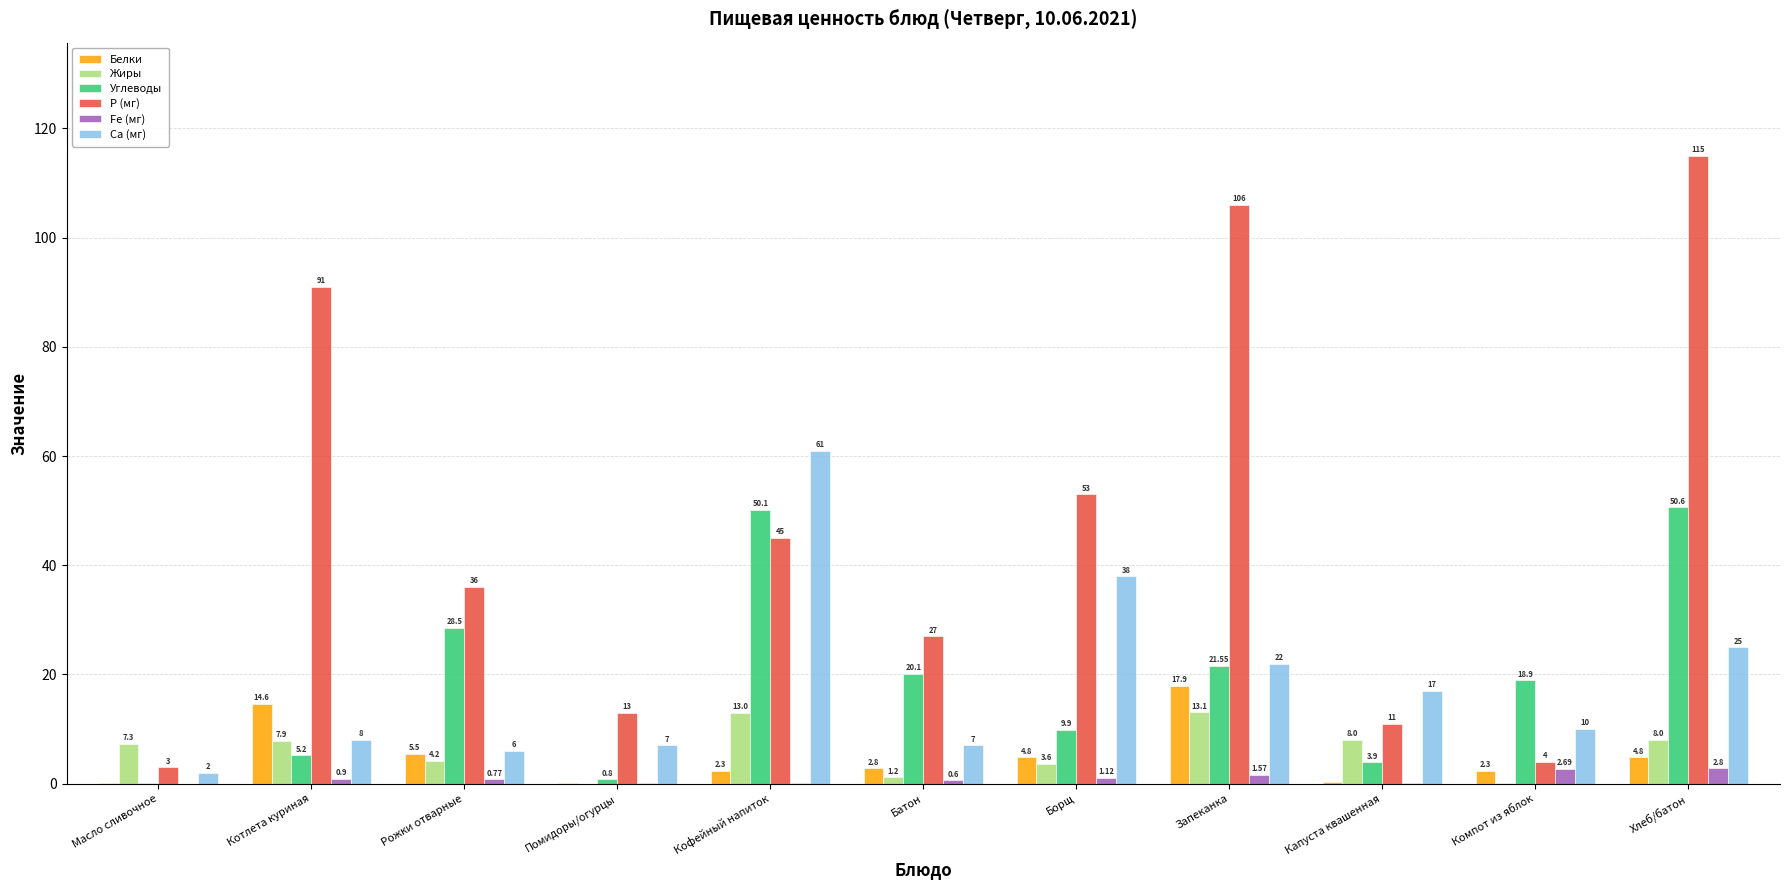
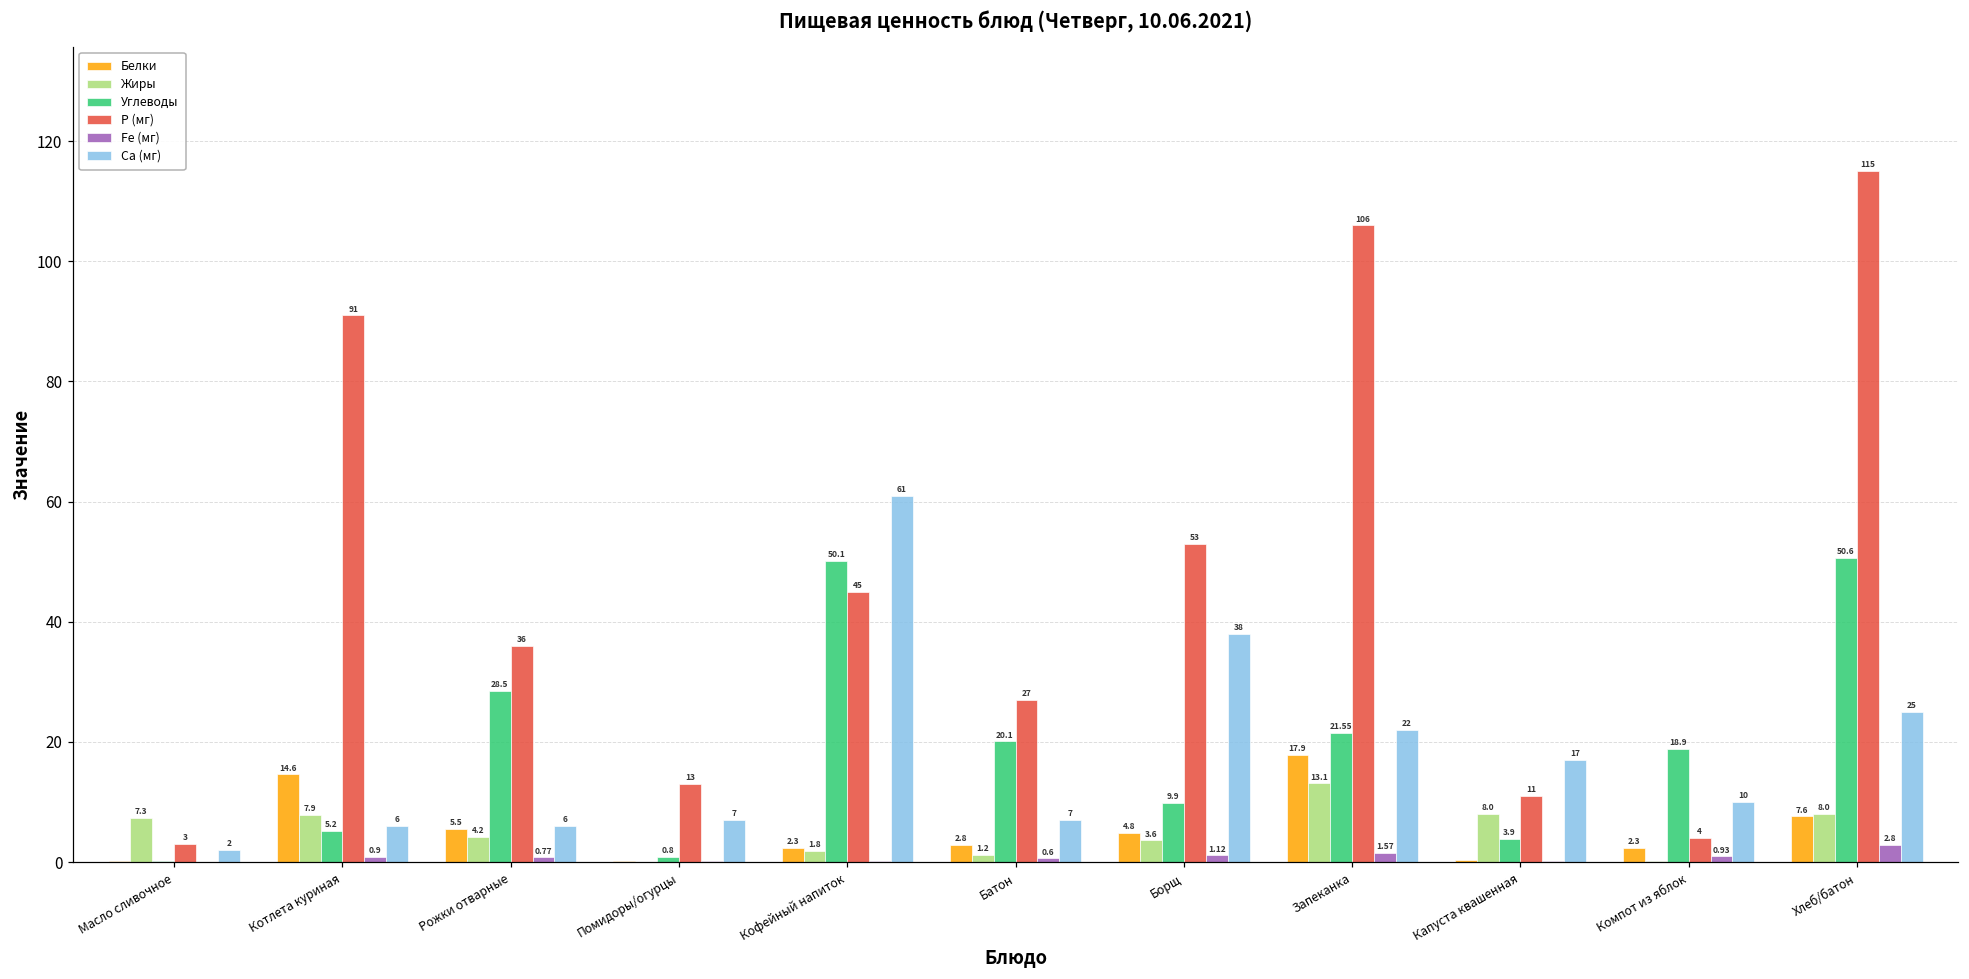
  {
    "Белки": {
      "Котлета куриная": 14.6,
      "Рожки отварные": 5.5,
      "Кофейный напиток": 2.3,
      "Батон": 2.8,
      "Борщ": 4.8,
      "Запеканка": 17.9,
      "Компот из яблок": 2.3,
-     "Хлеб/батон": 4.8
+     "Хлеб/батон": 7.6
    },
    "Жиры": {
      "Масло сливочное": 7.3,
      "Котлета куриная": 7.9,
      "Рожки отварные": 4.2,
-     "Кофейный напиток": 13.0,
+     "Кофейный напиток": 1.8,
      "Батон": 1.2,
      "Борщ": 3.6,
      "Запеканка": 13.1,
      "Капуста квашенная": 8.0,
      "Хлеб/батон": 8.0
    },
    "Углеводы": {
      "Котлета куриная": 5.2,
      "Рожки отварные": 28.5,
      "Помидоры/огурцы": 0.8,
      "Кофейный напиток": 50.1,
      "Батон": 20.1,
      "Борщ": 9.9,
      "Запеканка": 21.55,
      "Капуста квашенная": 3.9,
      "Компот из яблок": 18.9,
      "Хлеб/батон": 50.6
    },
    "P (мг)": {
      "Масло сливочное": 3,
      "Котлета куриная": 91,
      "Рожки отварные": 36,
      "Помидоры/огурцы": 13,
      "Кофейный напиток": 45,
      "Батон": 27,
      "Борщ": 53,
      "Запеканка": 106,
      "Капуста квашенная": 11,
      "Компот из яблок": 4,
      "Хлеб/батон": 115
    },
    "Fe (мг)": {
      "Котлета куриная": 0.9,
      "Рожки отварные": 0.77,
      "Батон": 0.6,
      "Борщ": 1.12,
      "Запеканка": 1.57,
-     "Компот из яблок": 2.69,
+     "Компот из яблок": 0.93,
      "Хлеб/батон": 2.8
    },
    "Ca (мг)": {
      "Масло сливочное": 2,
-     "Котлета куриная": 8,
+     "Котлета куриная": 6,
      "Рожки отварные": 6,
      "Помидоры/огурцы": 7,
      "Кофейный напиток": 61,
      "Батон": 7,
      "Борщ": 38,
      "Запеканка": 22,
      "Капуста квашенная": 17,
      "Компот из яблок": 10,
      "Хлеб/батон": 25
    }
  }
